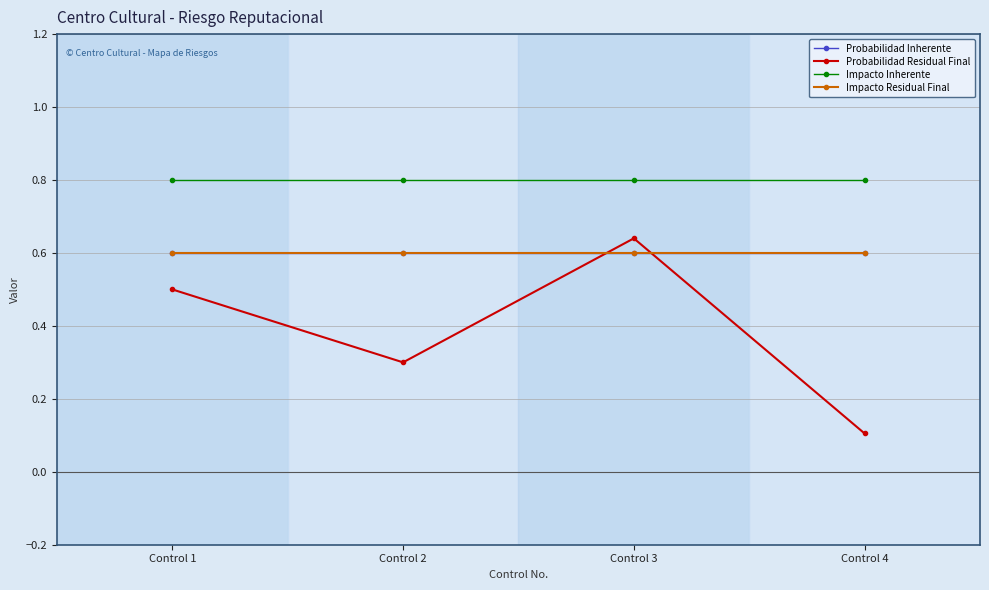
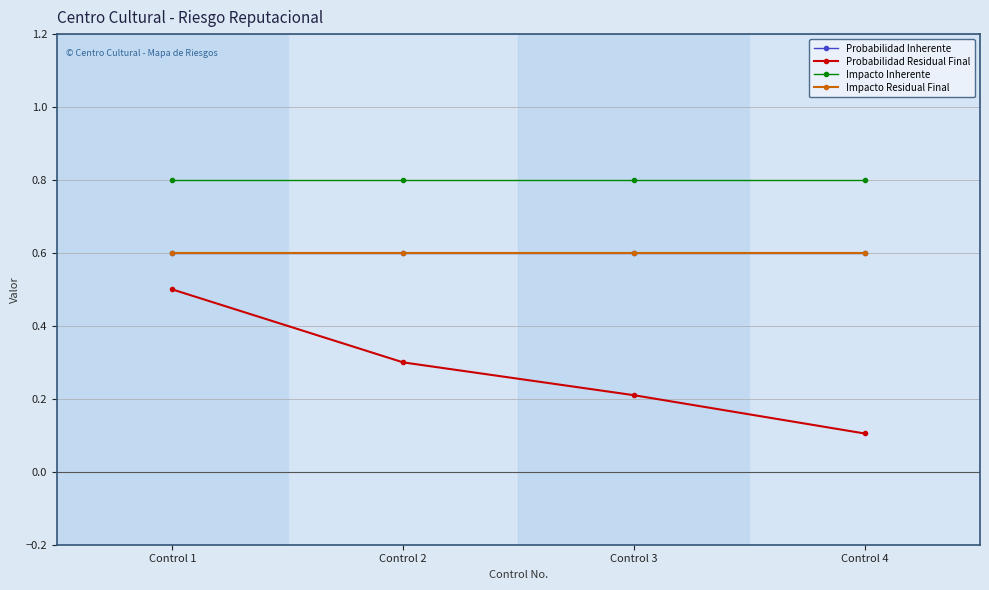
  {
    "Impacto Residual Final": {
      "Control 1": 0.60,
      "Control 2": 0.60,
      "Control 3": 0.60,
      "Control 4": 0.60
    },
    "Probabilidad Residual Final": {
      "Control 1": 0.50,
      "Control 2": 0.30,
-     "Control 3": 0.64,
+     "Control 3": 0.21,
      "Control 4": 0.11
    },
    "Impacto Inherente": {
      "Control 1": 0.80,
      "Control 2": 0.80,
      "Control 3": 0.80,
      "Control 4": 0.80
    }
  }
